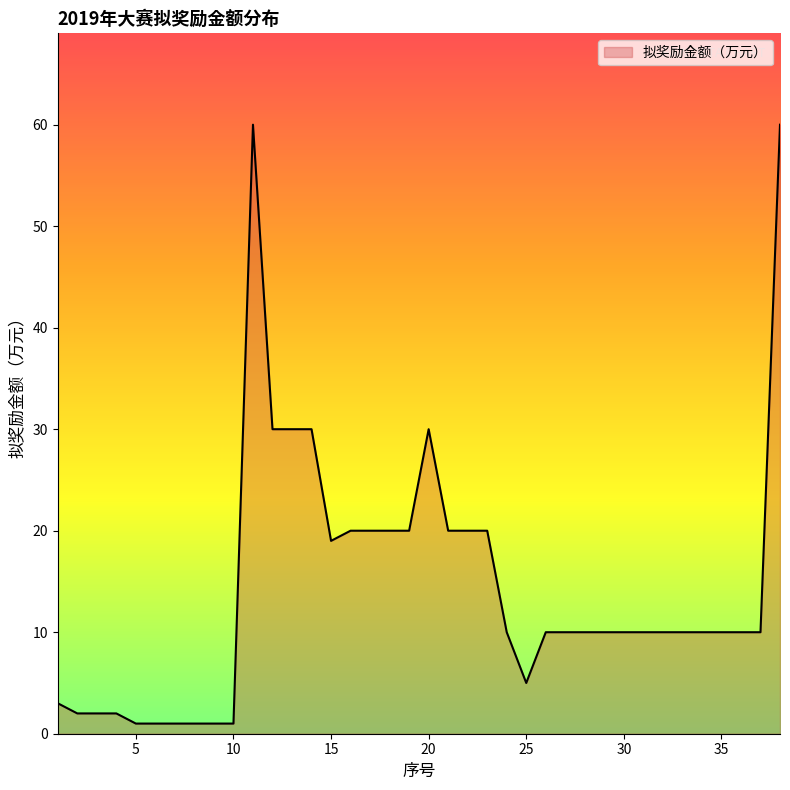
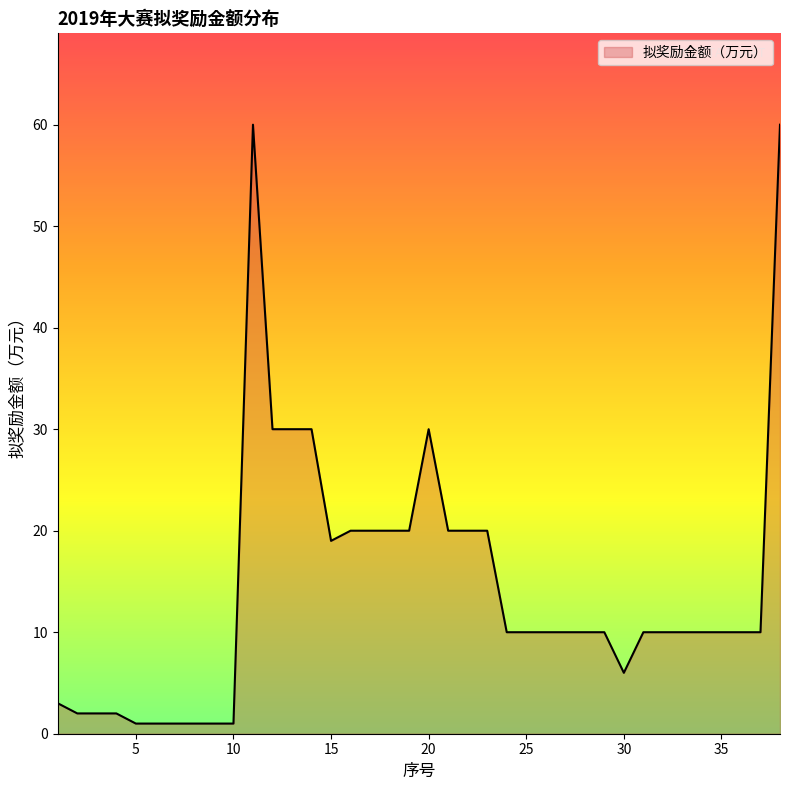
  {
    "5": 1,
    "10": 1,
    "15": 19,
    "20": 30,
-   "25": 5,
-   "30": 10,
+   "25": 10,
+   "30": 6,
    "35": 10
  }
